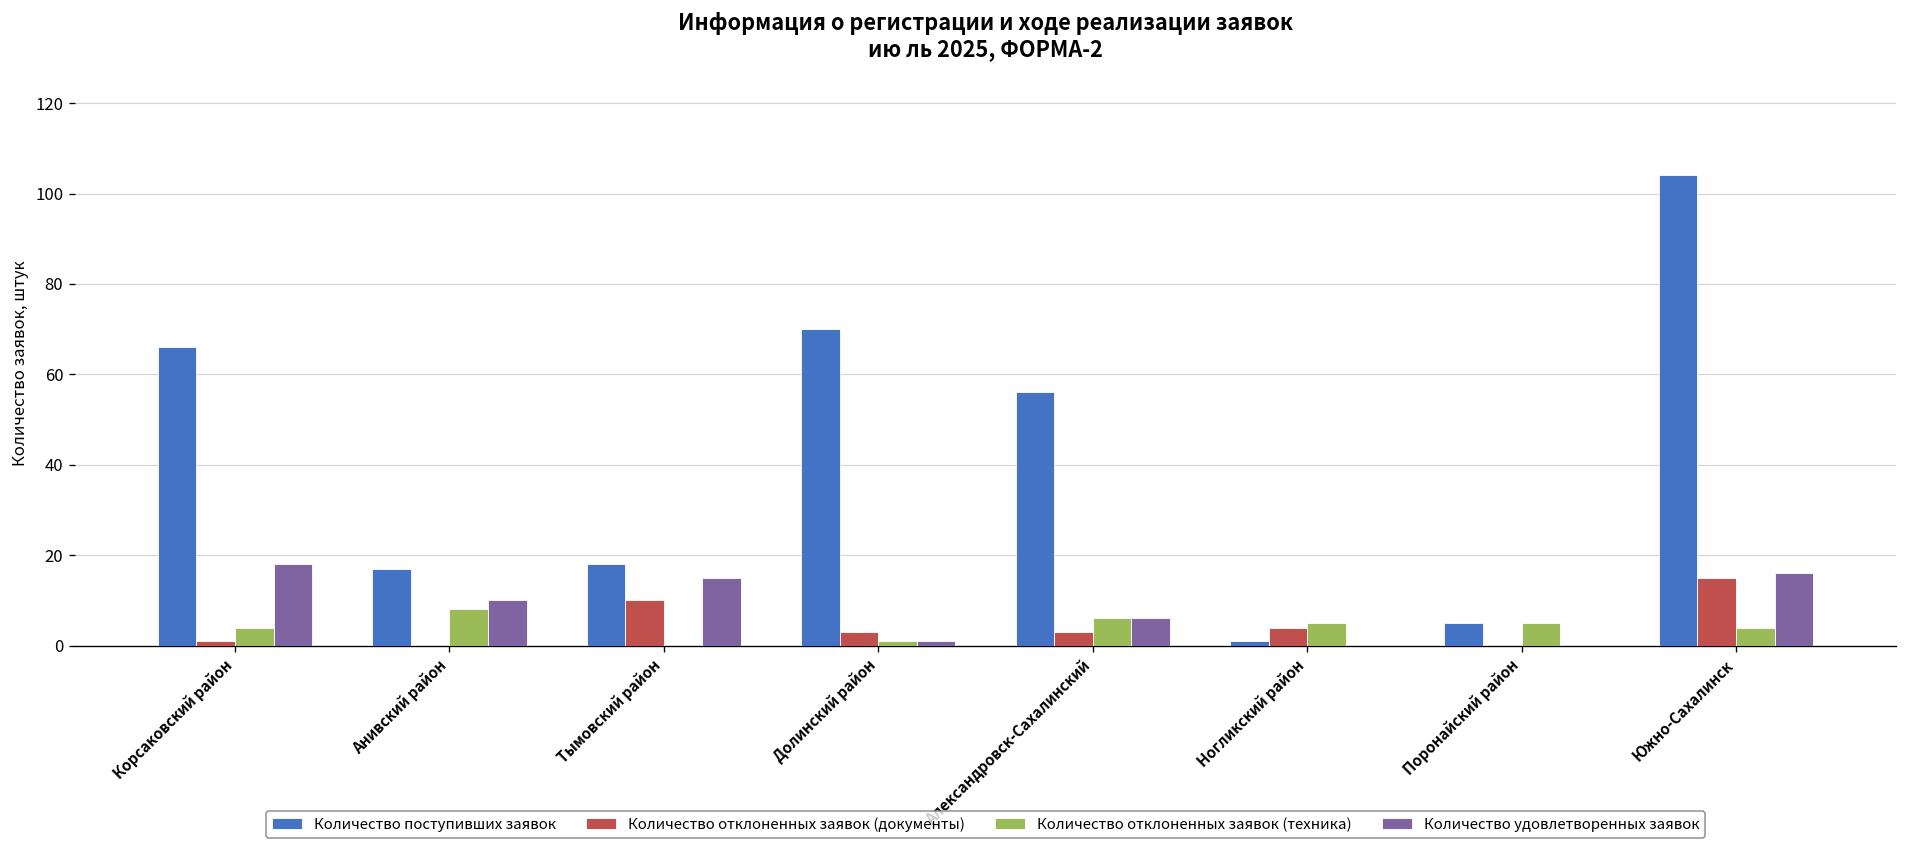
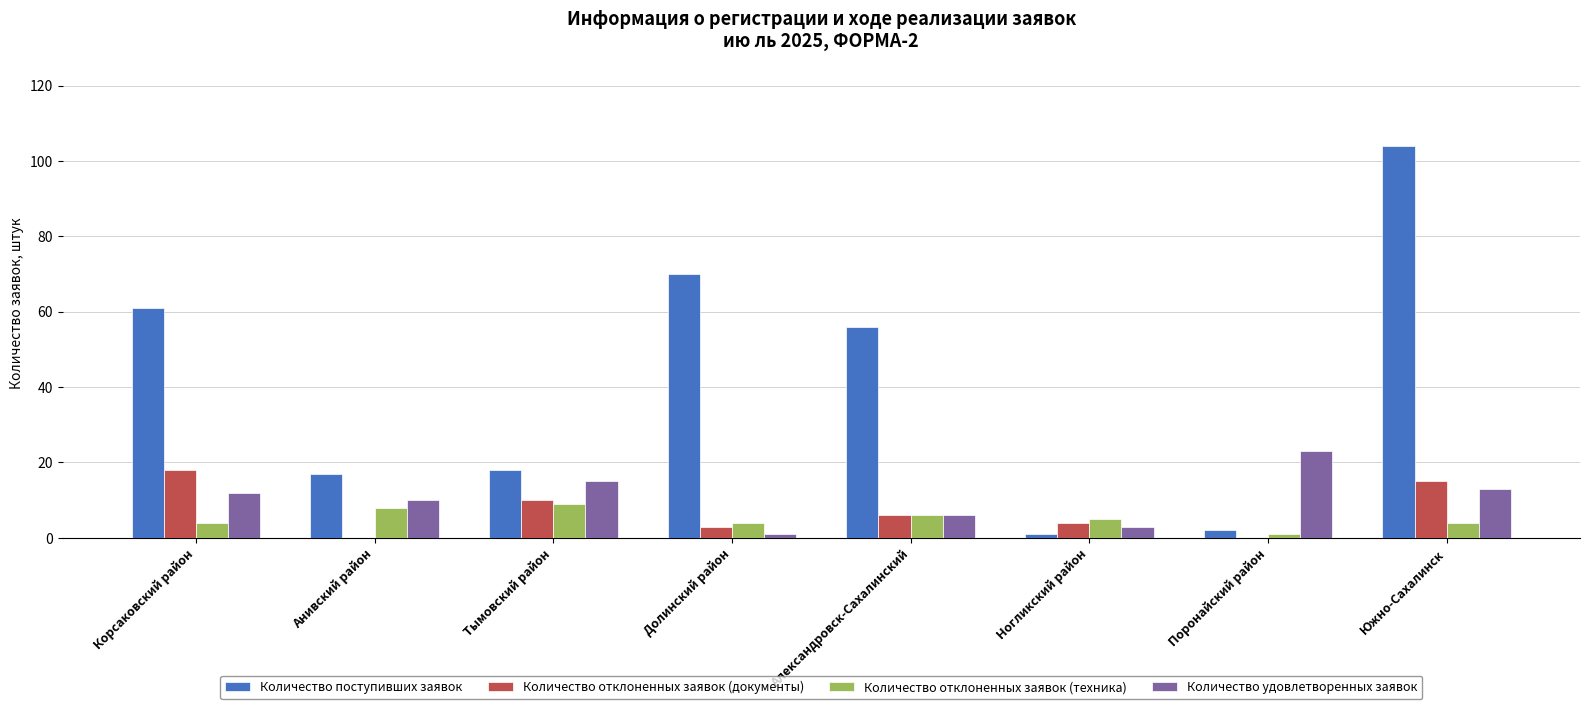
  {
    "Количество поступивших заявок": {
-     "Корсаковский район": 66,
+     "Корсаковский район": 61,
      "Анивский район": 17,
      "Тымовский район": 18,
      "Долинский район": 70,
      "Александровск-Сахалинский": 56,
      "Ногликский район": 1,
-     "Поронайский район": 5,
+     "Поронайский район": 2,
      "Южно-Сахалинск": 104
    },
    "Количество отклоненных заявок (документы)": {
-     "Корсаковский район": 1,
+     "Корсаковский район": 18,
      "Анивский район": 0,
      "Тымовский район": 10,
      "Долинский район": 3,
-     "Александровск-Сахалинский": 3,
+     "Александровск-Сахалинский": 6,
      "Ногликский район": 4,
      "Поронайский район": 0,
      "Южно-Сахалинск": 15
    },
    "Количество отклоненных заявок (техника)": {
      "Корсаковский район": 4,
      "Анивский район": 8,
-     "Тымовский район": 0,
-     "Долинский район": 1,
+     "Тымовский район": 9,
+     "Долинский район": 4,
      "Александровск-Сахалинский": 6,
      "Ногликский район": 5,
-     "Поронайский район": 5,
+     "Поронайский район": 1,
      "Южно-Сахалинск": 4
    },
    "Количество удовлетворенных заявок": {
-     "Корсаковский район": 18,
+     "Корсаковский район": 12,
      "Анивский район": 10,
      "Тымовский район": 15,
      "Долинский район": 1,
      "Александровск-Сахалинский": 6,
-     "Ногликский район": 0,
-     "Поронайский район": 0,
-     "Южно-Сахалинск": 16
+     "Ногликский район": 3,
+     "Поронайский район": 23,
+     "Южно-Сахалинск": 13
    }
  }
